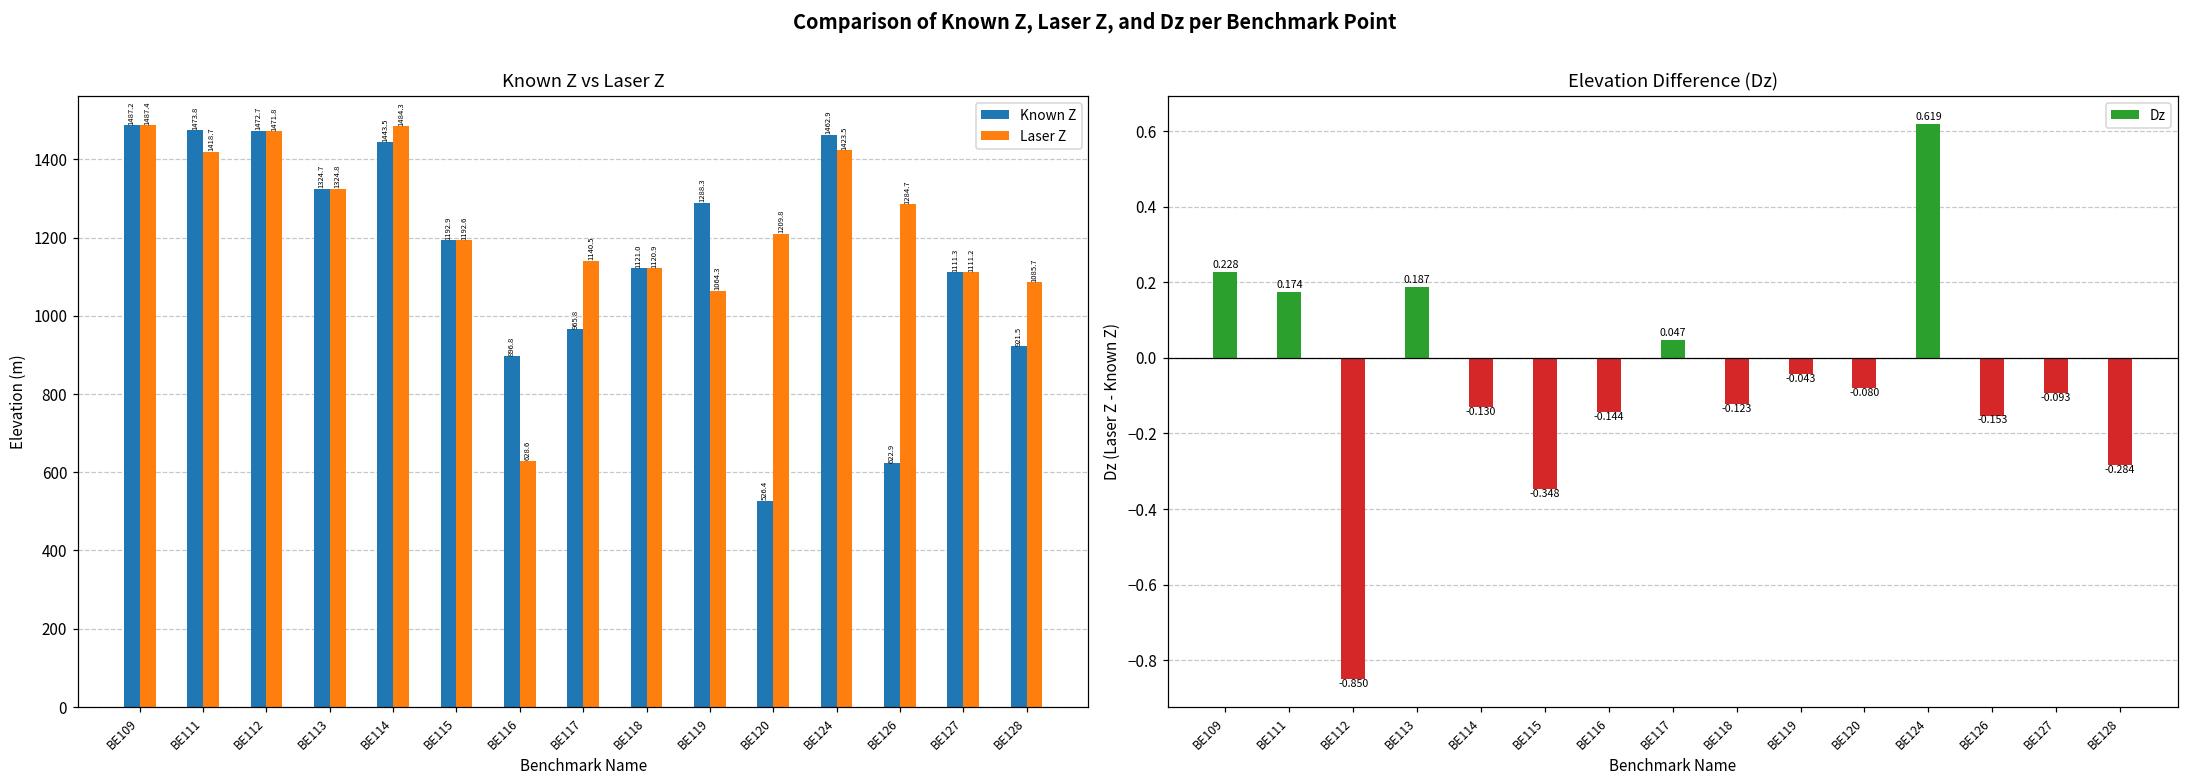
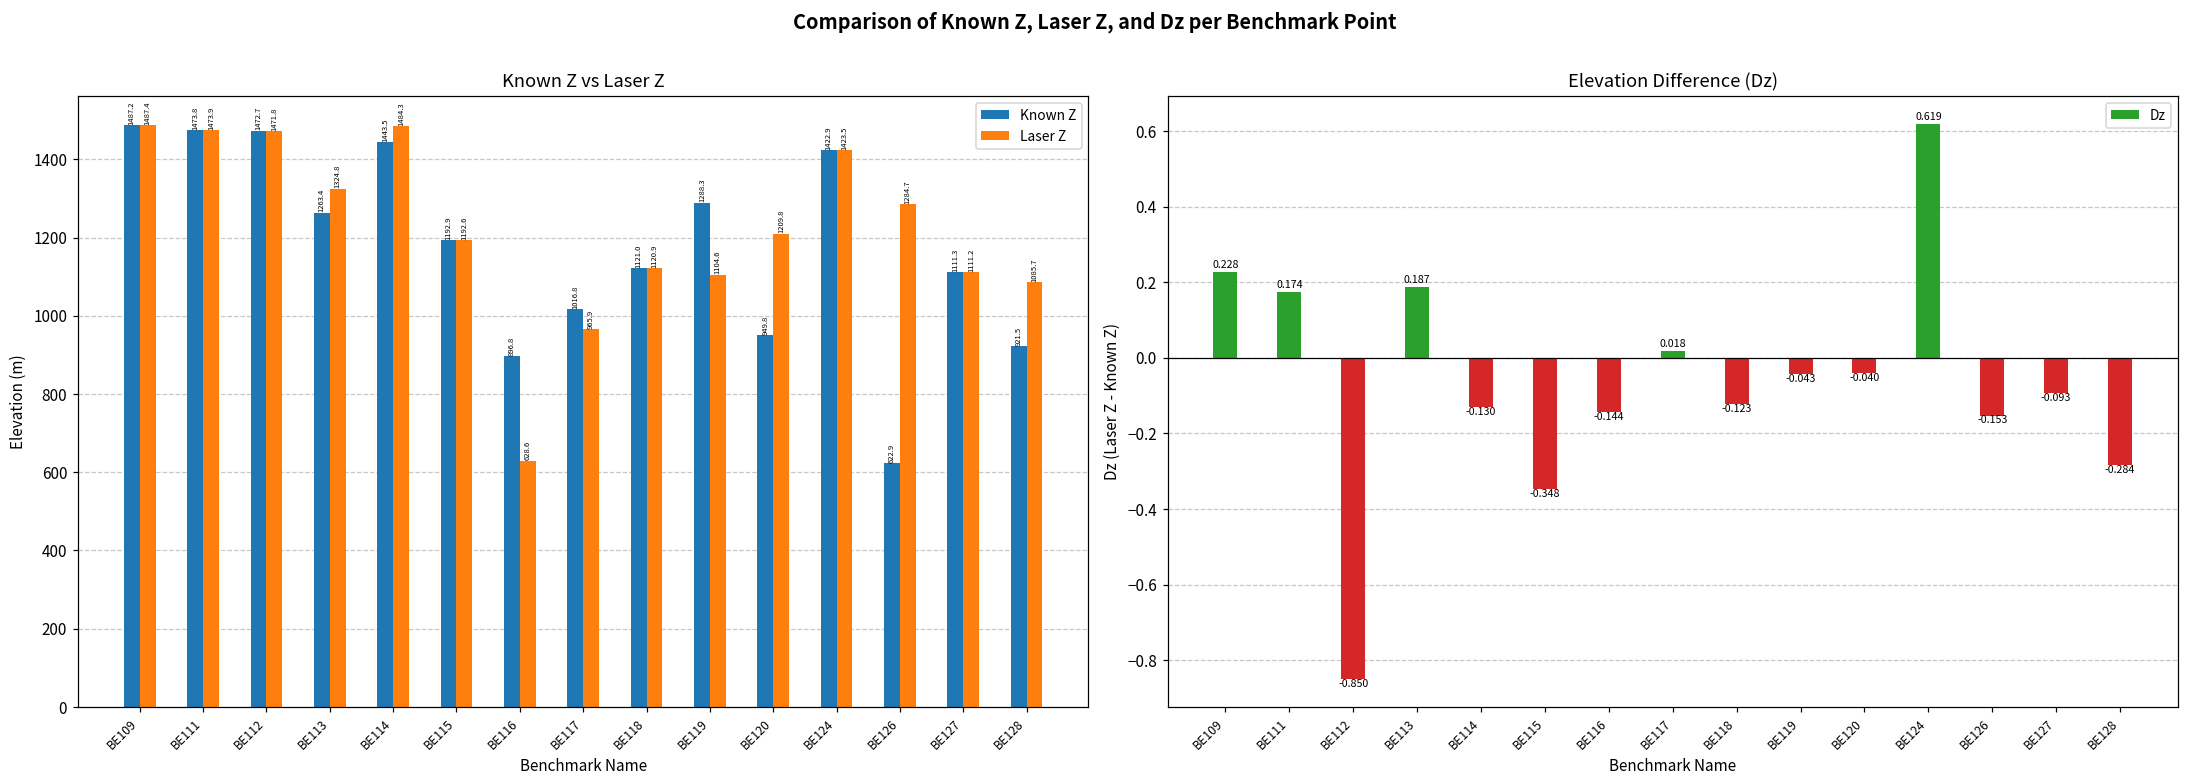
  {
    "Known Z vs Laser Z": {
      "Known Z": {
        "BE109": 1487.2,
        "BE111": 1473.8,
        "BE112": 1472.7,
-       "BE113": 1324.7,
+       "BE113": 1263.4,
        "BE114": 1443.5,
        "BE115": 1192.9,
        "BE116": 896.8,
-       "BE117": 965.8,
+       "BE117": 1016.8,
        "BE118": 1121.0,
        "BE119": 1288.3,
-       "BE120": 526.4,
-       "BE124": 1462.9,
+       "BE120": 949.8,
+       "BE124": 1422.9,
        "BE126": 622.9,
        "BE127": 1111.3,
        "BE128": 921.5
      },
      "Laser Z": {
        "BE109": 1487.4,
-       "BE111": 1418.7,
+       "BE111": 1473.9,
        "BE112": 1471.8,
        "BE113": 1324.8,
        "BE114": 1484.3,
        "BE115": 1192.6,
        "BE116": 628.6,
-       "BE117": 1140.5,
+       "BE117": 965.9,
        "BE118": 1120.9,
-       "BE119": 1064.3,
+       "BE119": 1104.6,
        "BE120": 1209.8,
        "BE124": 1423.5,
        "BE126": 1284.7,
        "BE127": 1111.2,
        "BE128": 1085.7
      }
    },
    "Elevation Difference (Dz)": {
      "BE109": 0.228,
      "BE111": 0.174,
      "BE112": -0.850,
      "BE113": 0.187,
      "BE114": -0.130,
      "BE115": -0.348,
      "BE116": -0.144,
-     "BE117": 0.047,
+     "BE117": 0.018,
      "BE118": -0.123,
      "BE119": -0.043,
-     "BE120": -0.080,
+     "BE120": -0.040,
      "BE124": 0.619,
      "BE126": -0.153,
      "BE127": -0.093,
      "BE128": -0.284
    }
  }
